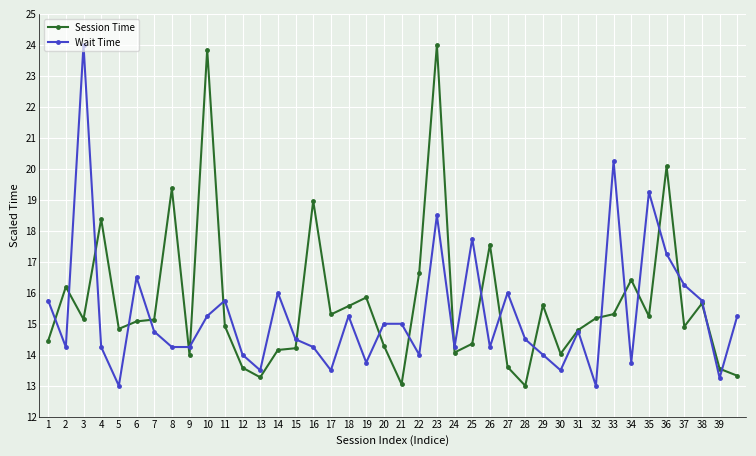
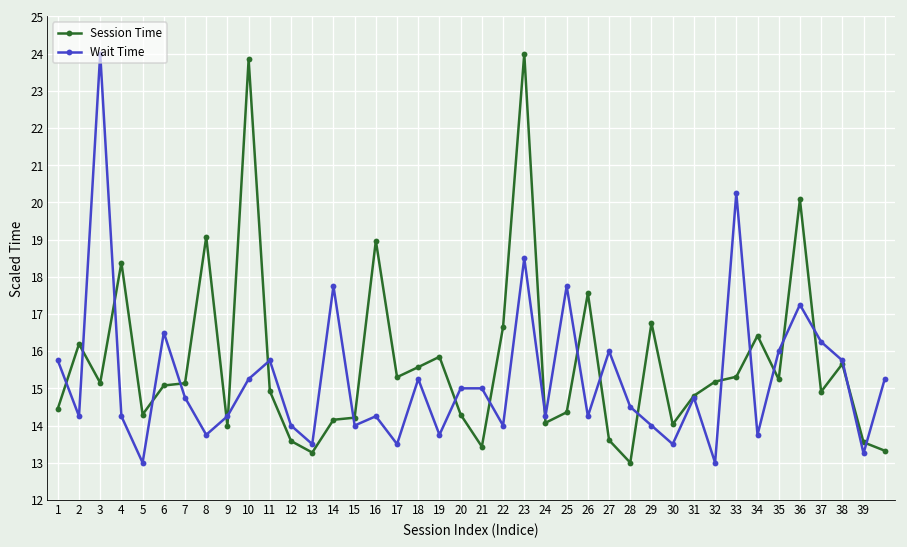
  {
    "Session Time": {
      "1": 14.5,
      "2": 16.2,
      "3": 15.1,
      "4": 18.4,
-     "5": 14.8,
+     "5": 14.3,
      "6": 15.1,
      "7": 15.1,
-     "8": 19.4,
+     "8": 19.1,
      "9": 14.0,
      "10": 23.8,
      "11": 14.9,
      "12": 13.6,
      "13": 13.3,
      "14": 14.2,
      "15": 14.2,
      "16": 19.0,
      "17": 15.3,
      "18": 15.6,
      "19": 15.8,
      "20": 14.3,
-     "21": 13.1,
+     "21": 13.4,
      "22": 16.6,
      "23": 24.0,
      "24": 14.1,
      "25": 14.4,
      "26": 17.6,
      "27": 13.6,
      "28": 13.0,
-     "29": 15.6,
+     "29": 16.8,
      "30": 14.0,
      "32": 15.2,
      "33": 15.3,
      "34": 16.4,
      "35": 15.2,
      "36": 20.1,
      "37": 14.9,
      "38": 15.7
    },
    "Wait Time": {
      "1": 15.8,
      "2": 14.3,
      "4": 14.3,
      "5": 13.0,
      "6": 16.5,
      "7": 14.8,
-     "8": 14.3,
+     "8": 13.8,
      "9": 14.3,
      "10": 15.3,
      "11": 15.8,
      "12": 14.0,
      "13": 13.5,
-     "14": 16.0,
-     "15": 14.5,
+     "14": 17.8,
+     "15": 14.0,
      "16": 14.3,
      "17": 13.5,
      "18": 15.3,
      "19": 13.8,
      "20": 15.0,
      "21": 15.0,
      "22": 14.0,
      "23": 18.5,
      "24": 14.3,
      "25": 17.8,
      "26": 14.3,
      "27": 16.0,
      "28": 14.5,
      "29": 14.0,
      "30": 13.5,
      "32": 13.0,
      "33": 20.3,
      "34": 13.8,
-     "35": 19.3,
+     "35": 16.0,
      "36": 17.3,
      "37": 16.3,
      "38": 15.8
    }
  }
